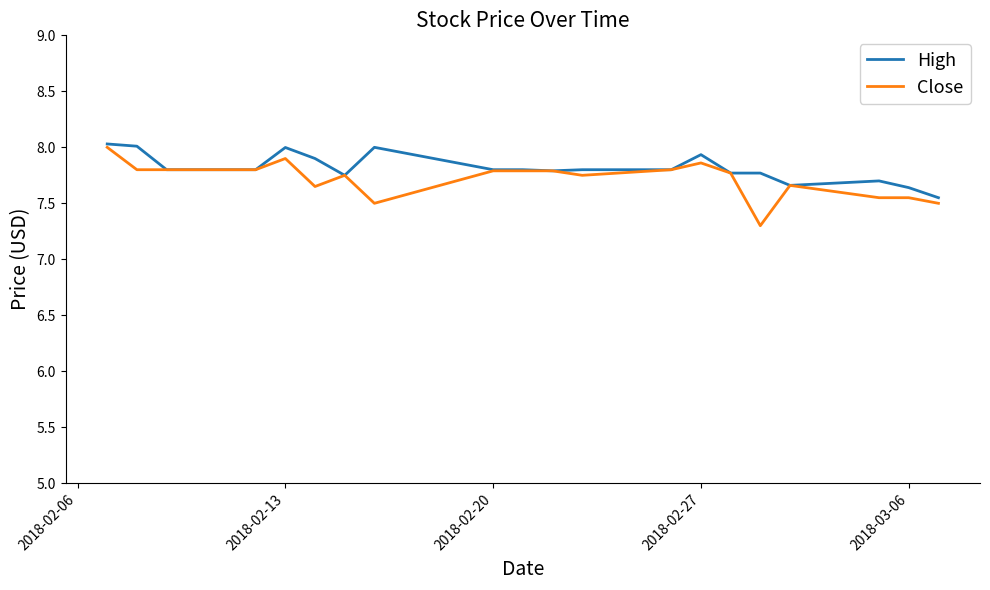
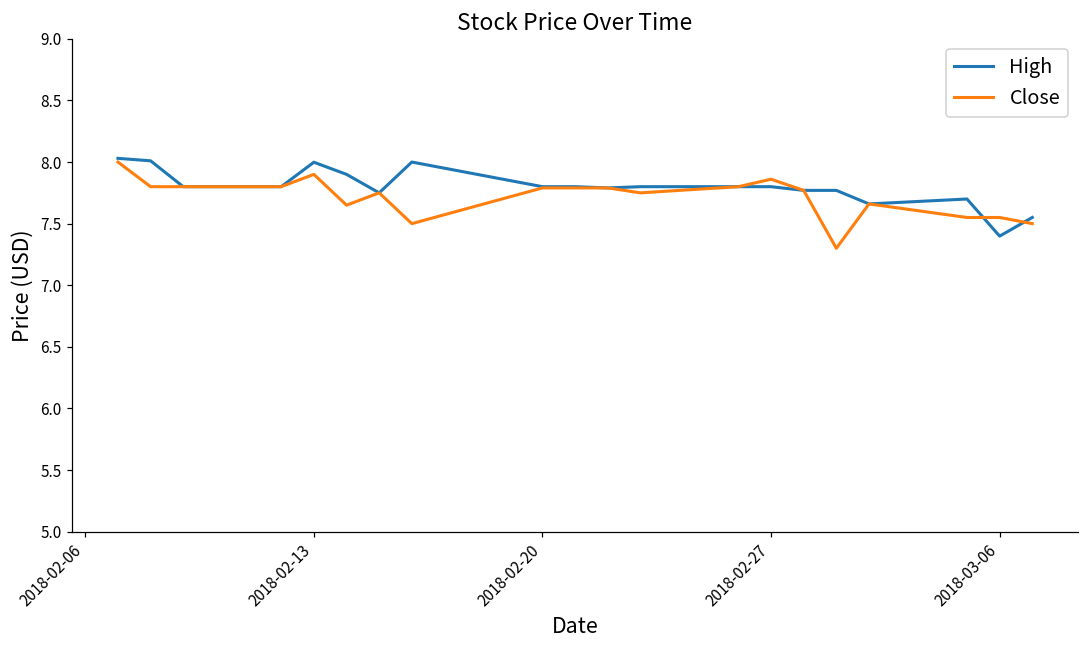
  {
    "High": {
      "2018-02-13": 8.00,
-     "2018-02-27": 7.93,
-     "2018-03-06": 7.64
+     "2018-02-27": 7.80,
+     "2018-03-06": 7.40
    },
    "Close": {
      "2018-02-13": 7.90,
      "2018-02-27": 7.86,
      "2018-03-06": 7.55
    }
  }
